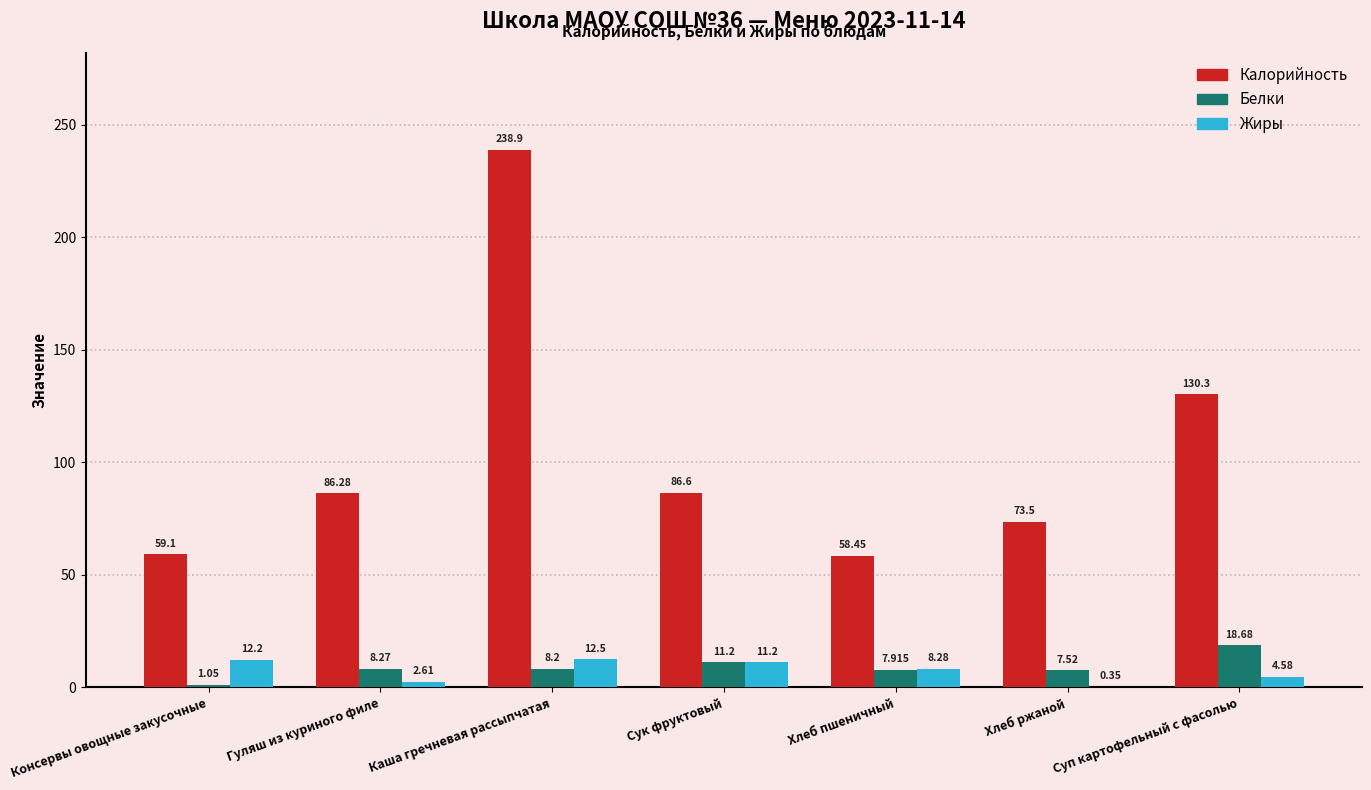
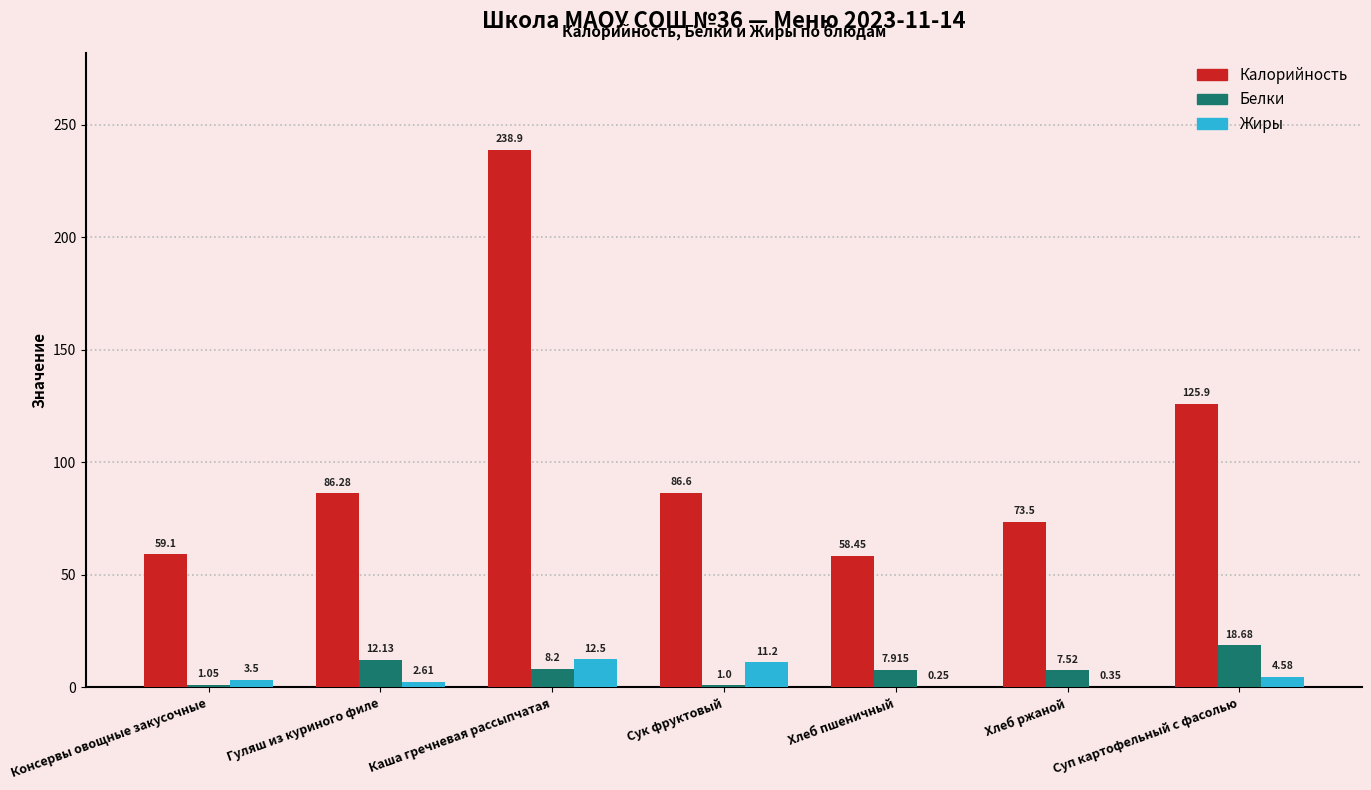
  {
    "Калорийность": {
      "Консервы овощные закусочные": 59.1,
      "Гуляш из куриного филе": 86.28,
      "Каша гречневая рассыпчатая": 238.9,
      "Сук фруктовый": 86.6,
      "Хлеб пшеничный": 58.45,
      "Хлеб ржаной": 73.5,
-     "Суп картофельный с фасолью": 130.3
+     "Суп картофельный с фасолью": 125.9
    },
    "Белки": {
      "Консервы овощные закусочные": 1.05,
-     "Гуляш из куриного филе": 8.27,
+     "Гуляш из куриного филе": 12.13,
      "Каша гречневая рассыпчатая": 8.2,
-     "Сук фруктовый": 11.2,
+     "Сук фруктовый": 1.0,
      "Хлеб пшеничный": 7.915,
      "Хлеб ржаной": 7.52,
      "Суп картофельный с фасолью": 18.68
    },
    "Жиры": {
-     "Консервы овощные закусочные": 12.2,
+     "Консервы овощные закусочные": 3.5,
      "Гуляш из куриного филе": 2.61,
      "Каша гречневая рассыпчатая": 12.5,
      "Сук фруктовый": 11.2,
-     "Хлеб пшеничный": 8.28,
+     "Хлеб пшеничный": 0.25,
      "Хлеб ржаной": 0.35,
      "Суп картофельный с фасолью": 4.58
    }
  }
